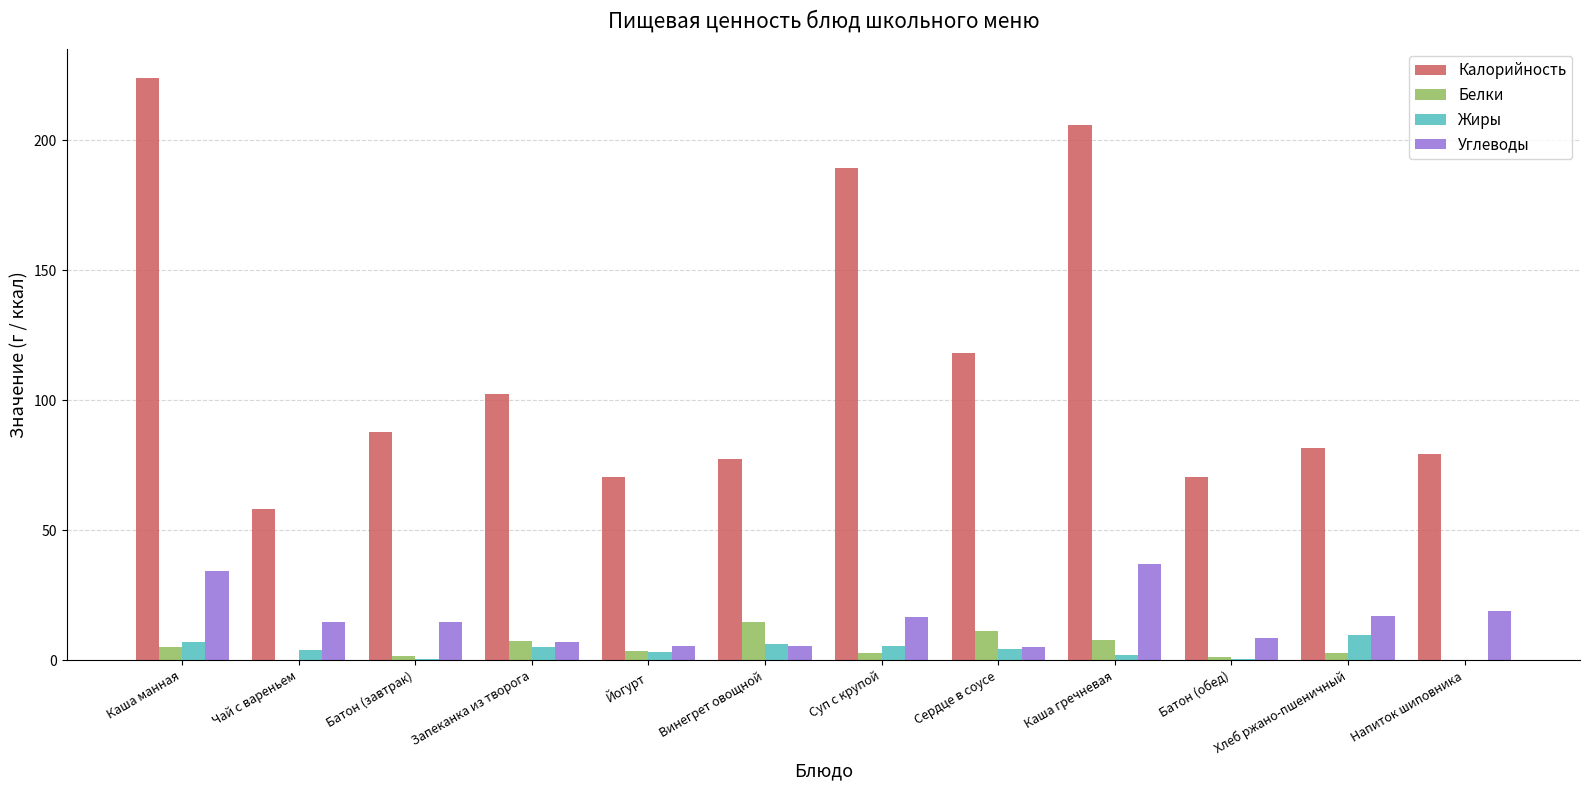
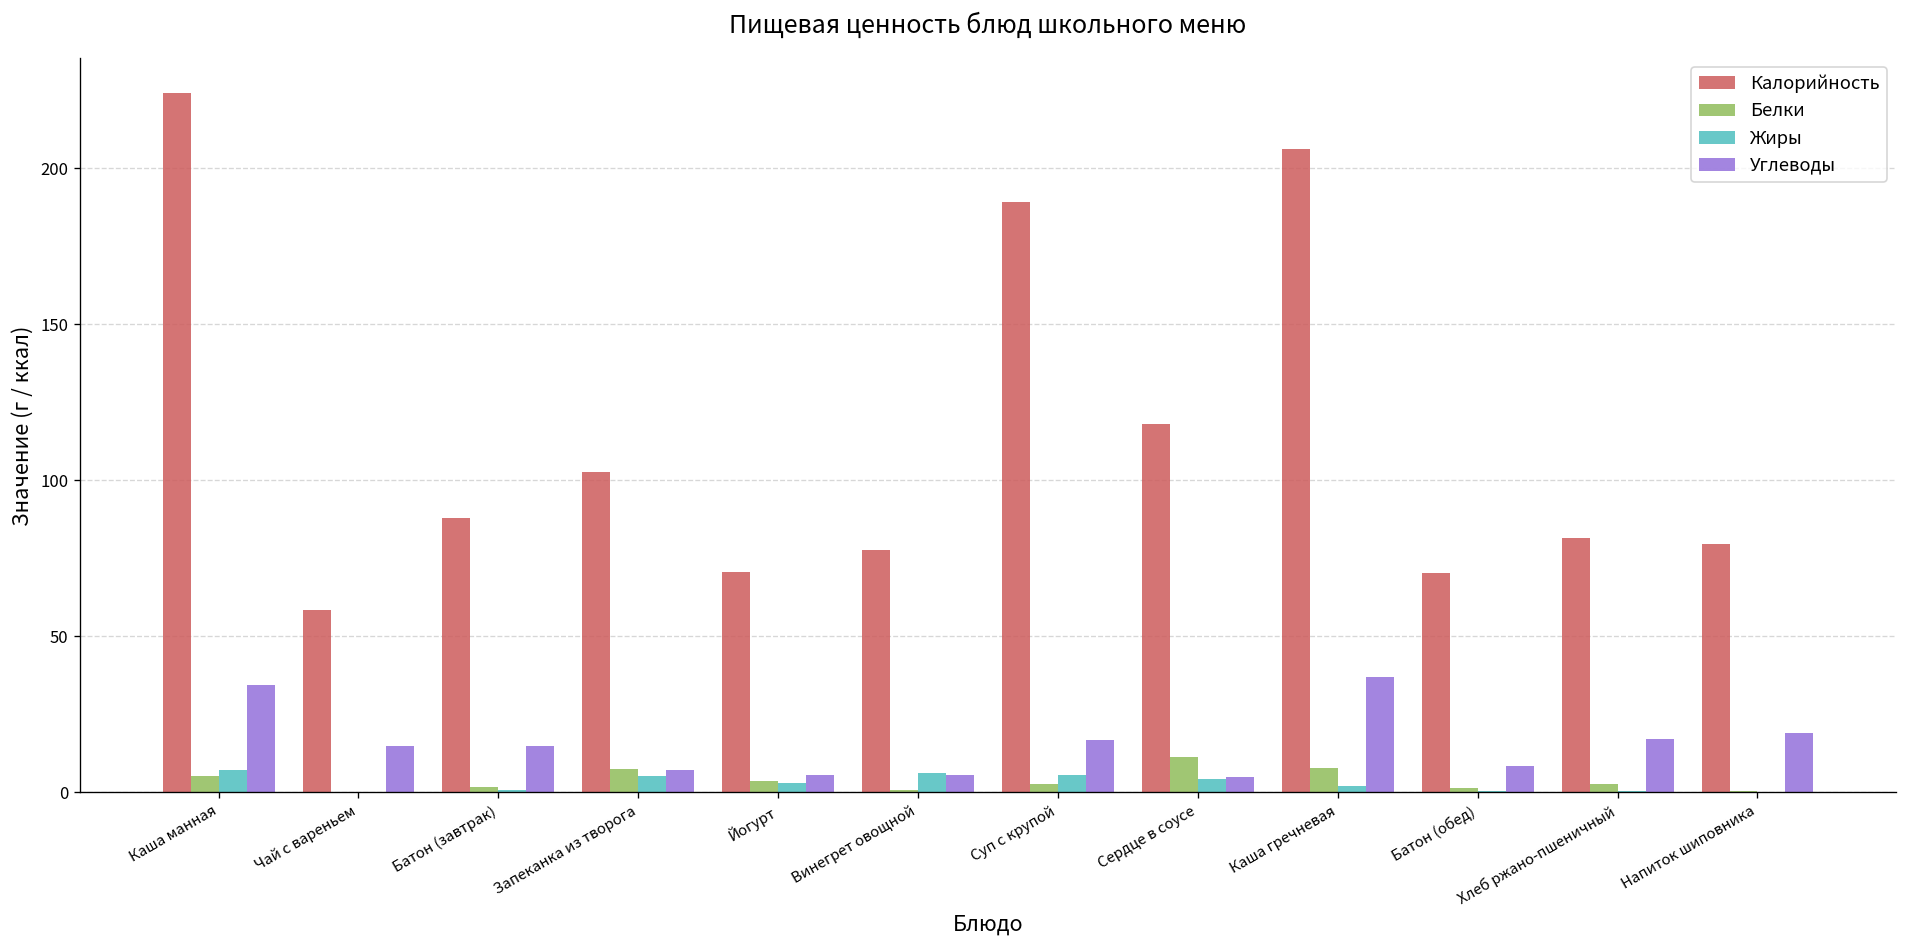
  {
    "Калорийность": {
      "Каша манная": 224,
      "Чай с вареньем": 58,
      "Батон (завтрак)": 88,
      "Запеканка из творога": 103,
      "Йогурт": 71,
      "Винегрет овощной": 78,
      "Суп с крупой": 189,
      "Сердце в соусе": 118,
      "Каша гречневая": 206,
      "Батон (обед)": 70,
      "Хлеб ржано-пшеничный": 82,
      "Напиток шиповника": 79
    },
    "Белки": {
      "Каша манная": 5,
      "Батон (завтрак)": 2,
      "Запеканка из творога": 7,
      "Йогурт": 4,
-     "Винегрет овощной": 15,
+     "Винегрет овощной": 1,
      "Суп с крупой": 3,
      "Сердце в соусе": 11,
      "Каша гречневая": 8,
      "Батон (обед)": 1,
      "Хлеб ржано-пшеничный": 3
    },
    "Жиры": {
      "Каша манная": 7,
-     "Чай с вареньем": 4,
+     "Чай с вареньем": 0,
      "Запеканка из творога": 5,
      "Йогурт": 3,
      "Винегрет овощной": 6,
      "Суп с крупой": 6,
      "Сердце в соусе": 4,
      "Каша гречневая": 2,
-     "Хлеб ржано-пшеничный": 10
+     "Хлеб ржано-пшеничный": 0
    },
    "Углеводы": {
      "Каша манная": 34,
      "Чай с вареньем": 15,
      "Батон (завтрак)": 15,
      "Запеканка из творога": 7,
      "Йогурт": 6,
      "Винегрет овощной": 6,
      "Суп с крупой": 17,
      "Сердце в соусе": 5,
      "Каша гречневая": 37,
      "Батон (обед)": 9,
      "Хлеб ржано-пшеничный": 17,
      "Напиток шиповника": 19
    }
  }
